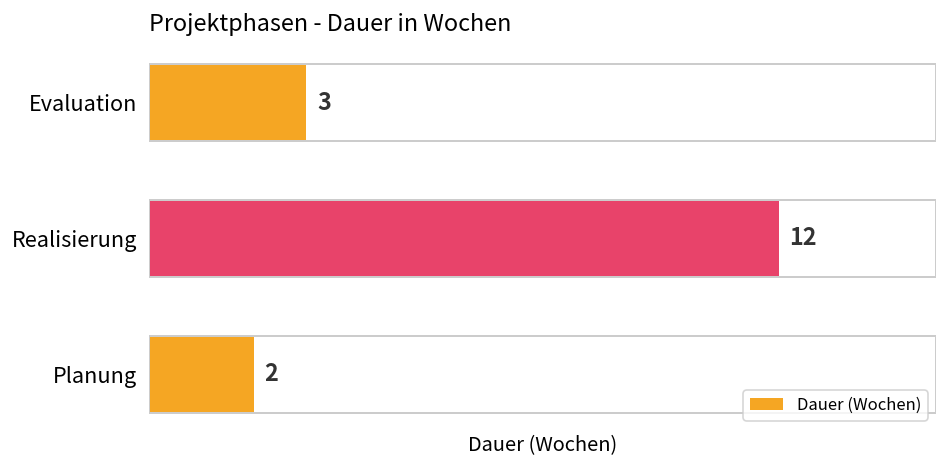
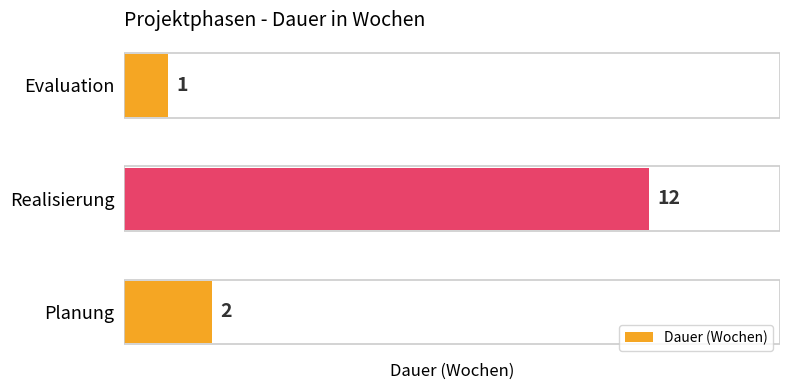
  {
-   "Evaluation": 3,
+   "Evaluation": 1,
    "Realisierung": 12,
    "Planung": 2
  }
